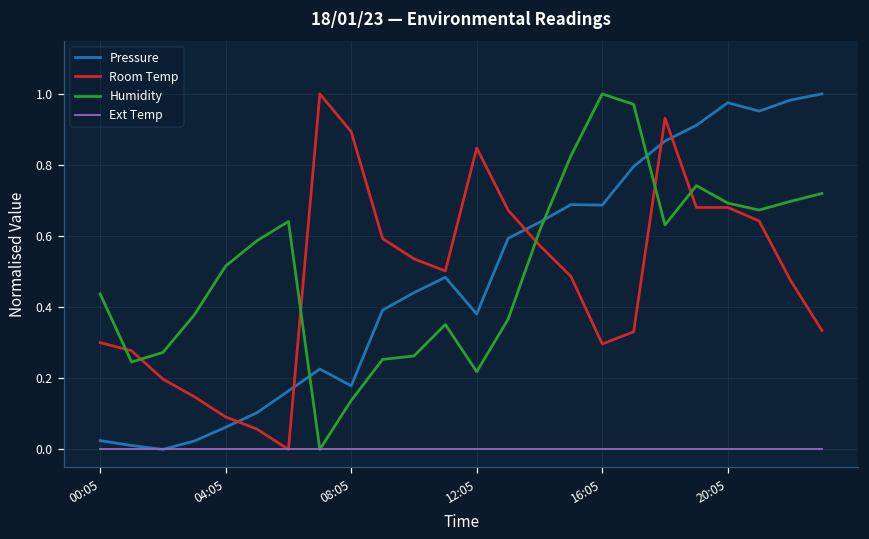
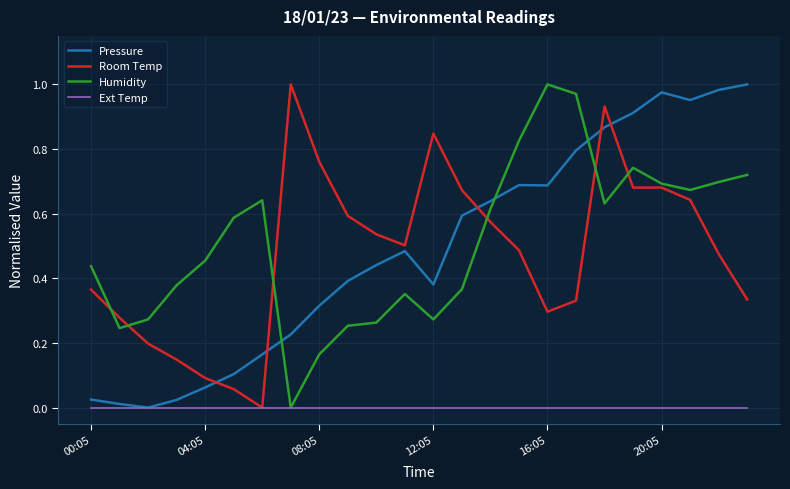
  {
    "Pressure": {
      "00:05": 0.02,
      "04:05": 0.06,
-     "08:05": 0.18,
+     "08:05": 0.32,
      "12:05": 0.38,
      "16:05": 0.69,
      "20:05": 0.98
    },
    "Room Temp": {
-     "00:05": 0.30,
+     "00:05": 0.37,
      "04:05": 0.09,
-     "08:05": 0.89,
+     "08:05": 0.76,
      "12:05": 0.85,
      "16:05": 0.30,
      "20:05": 0.68
    },
    "Humidity": {
      "00:05": 0.44,
-     "04:05": 0.52,
-     "08:05": 0.14,
-     "12:05": 0.22,
+     "04:05": 0.45,
+     "08:05": 0.16,
+     "12:05": 0.27,
      "16:05": 1.00,
      "20:05": 0.69
    },
    "Ext Temp": {
      "00:05": 0.00,
      "04:05": 0.00,
      "08:05": 0.00,
      "12:05": 0.00,
      "16:05": 0.00,
      "20:05": 0.00
    }
  }
